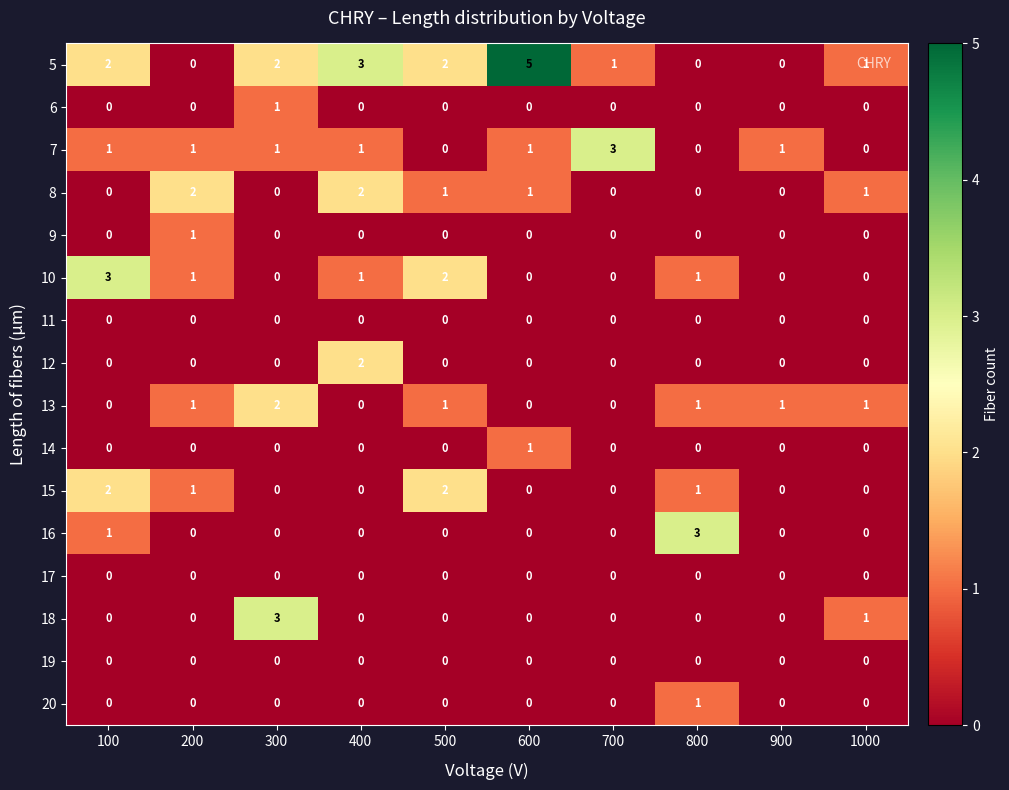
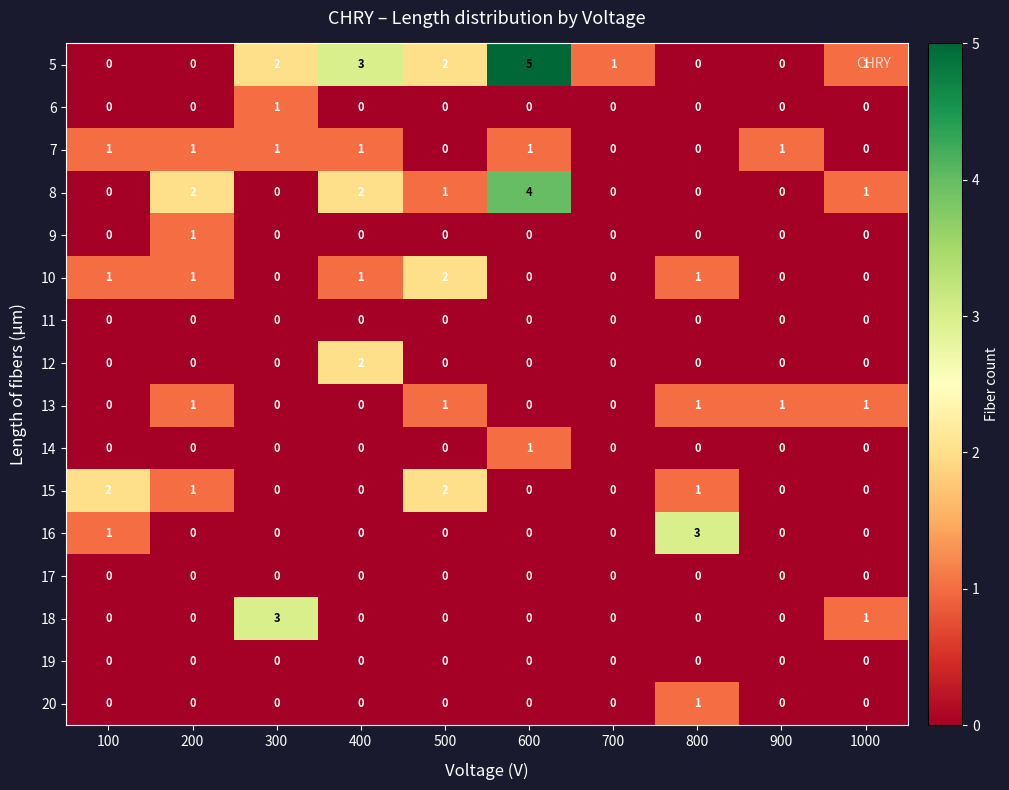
  {
    "5": {
-     "100": 2,
+     "100": 0,
      "200": 0,
      "300": 2,
      "400": 3,
      "500": 2,
      "600": 5,
      "700": 1,
      "800": 0,
      "900": 0
    },
    "6": {
      "100": 0,
      "200": 0,
      "300": 1,
      "400": 0,
      "500": 0,
      "600": 0,
      "700": 0,
      "800": 0,
      "900": 0,
      "1000": 0
    },
    "7": {
      "100": 1,
      "200": 1,
      "300": 1,
      "400": 1,
      "500": 0,
      "600": 1,
-     "700": 3,
+     "700": 0,
      "800": 0,
      "900": 1,
      "1000": 0
    },
    "8": {
      "100": 0,
      "200": 2,
      "300": 0,
      "400": 2,
      "500": 1,
-     "600": 1,
+     "600": 4,
      "700": 0,
      "800": 0,
      "900": 0,
      "1000": 1
    },
    "9": {
      "100": 0,
      "200": 1,
      "300": 0,
      "400": 0,
      "500": 0,
      "600": 0,
      "700": 0,
      "800": 0,
      "900": 0,
      "1000": 0
    },
    "10": {
-     "100": 3,
+     "100": 1,
      "200": 1,
      "300": 0,
      "400": 1,
      "500": 2,
      "600": 0,
      "700": 0,
      "800": 1,
      "900": 0,
      "1000": 0
    },
    "11": {
      "100": 0,
      "200": 0,
      "300": 0,
      "400": 0,
      "500": 0,
      "600": 0,
      "700": 0,
      "800": 0,
      "900": 0,
      "1000": 0
    },
    "12": {
      "100": 0,
      "200": 0,
      "300": 0,
      "400": 2,
      "500": 0,
      "600": 0,
      "700": 0,
      "800": 0,
      "900": 0,
      "1000": 0
    },
    "13": {
      "100": 0,
      "200": 1,
-     "300": 2,
+     "300": 0,
      "400": 0,
      "500": 1,
      "600": 0,
      "700": 0,
      "800": 1,
      "900": 1,
      "1000": 1
    },
    "14": {
      "100": 0,
      "200": 0,
      "300": 0,
      "400": 0,
      "500": 0,
      "600": 1,
      "700": 0,
      "800": 0,
      "900": 0,
      "1000": 0
    },
    "15": {
      "100": 2,
      "200": 1,
      "300": 0,
      "400": 0,
      "500": 2,
      "600": 0,
      "700": 0,
      "800": 1,
      "900": 0,
      "1000": 0
    },
    "16": {
      "100": 1,
      "200": 0,
      "300": 0,
      "400": 0,
      "500": 0,
      "600": 0,
      "700": 0,
      "800": 3,
      "900": 0,
      "1000": 0
    },
    "17": {
      "100": 0,
      "200": 0,
      "300": 0,
      "400": 0,
      "500": 0,
      "600": 0,
      "700": 0,
      "800": 0,
      "900": 0,
      "1000": 0
    },
    "18": {
      "100": 0,
      "200": 0,
      "300": 3,
      "400": 0,
      "500": 0,
      "600": 0,
      "700": 0,
      "800": 0,
      "900": 0,
      "1000": 1
    },
    "19": {
      "100": 0,
      "200": 0,
      "300": 0,
      "400": 0,
      "500": 0,
      "600": 0,
      "700": 0,
      "800": 0,
      "900": 0,
      "1000": 0
    },
    "20": {
      "100": 0,
      "200": 0,
      "300": 0,
      "400": 0,
      "500": 0,
      "600": 0,
      "700": 0,
      "800": 1,
      "900": 0,
      "1000": 0
    }
  }
